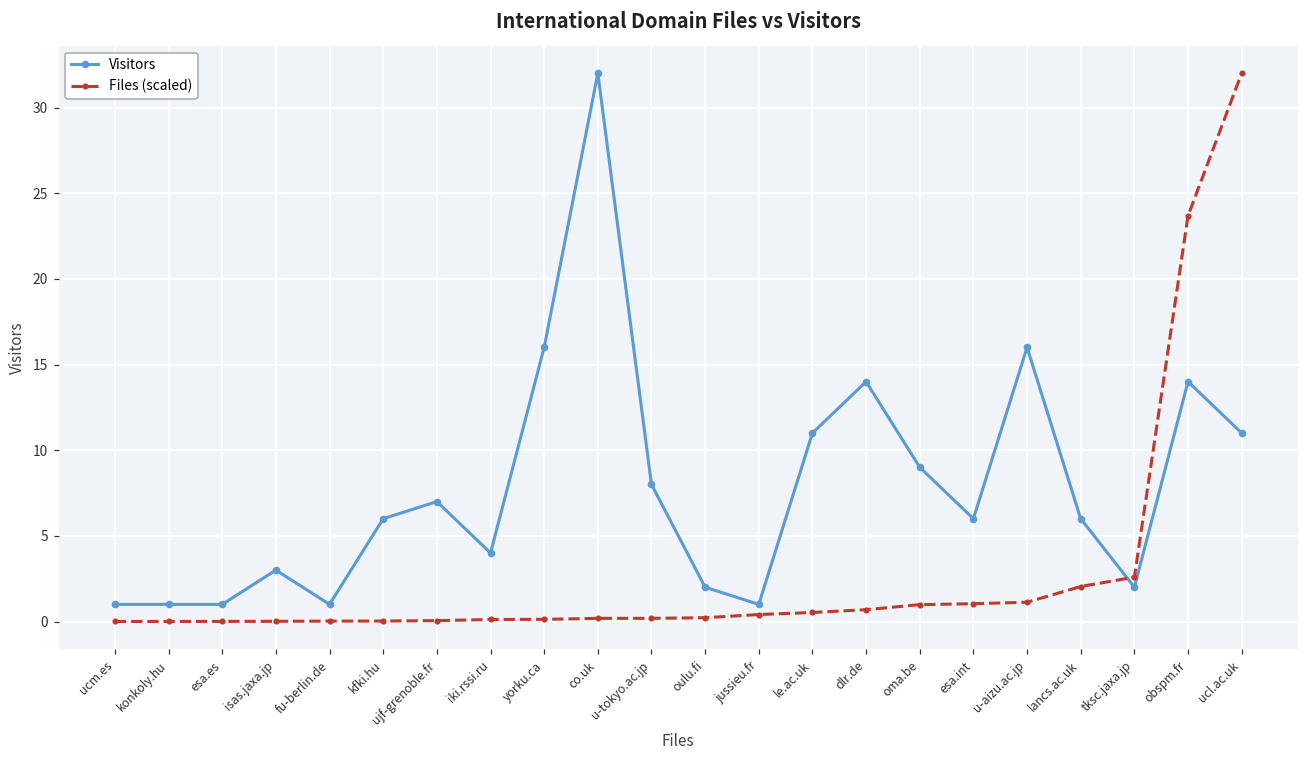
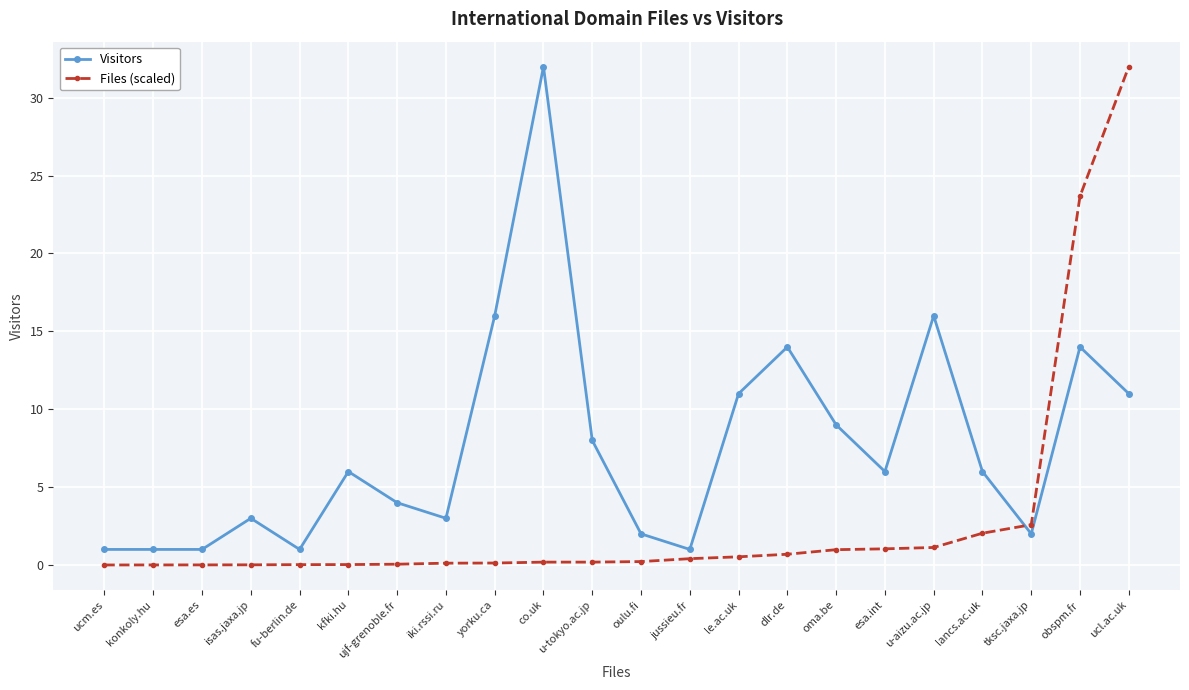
  {
    "Visitors": {
      "ucm.es": 1,
      "konkoly.hu": 1,
      "esa.es": 1,
      "isas.jaxa.jp": 3,
      "fu-berlin.de": 1,
      "kfki.hu": 6,
-     "ujf-grenoble.fr": 7,
-     "iki.rssi.ru": 4,
+     "ujf-grenoble.fr": 4,
+     "iki.rssi.ru": 3,
      "yorku.ca": 16,
      "co.uk": 32,
      "u-tokyo.ac.jp": 8,
      "oulu.fi": 2,
      "jussieu.fr": 1,
      "le.ac.uk": 11,
      "dlr.de": 14,
      "oma.be": 9,
      "esa.int": 6,
      "u-aizu.ac.jp": 16,
      "lancs.ac.uk": 6,
      "tksc.jaxa.jp": 2,
      "obspm.fr": 14,
      "ucl.ac.uk": 11
    },
    "Files (scaled)": {
      "ucm.es": 0,
      "konkoly.hu": 0,
      "esa.es": 0,
      "isas.jaxa.jp": 0,
      "fu-berlin.de": 0,
      "kfki.hu": 0,
      "ujf-grenoble.fr": 0,
      "iki.rssi.ru": 0,
      "yorku.ca": 0,
      "co.uk": 0.2,
      "u-tokyo.ac.jp": 0.2,
      "oulu.fi": 0.2,
      "jussieu.fr": 0.4,
      "le.ac.uk": 0.5,
      "dlr.de": 0.7,
      "oma.be": 1,
      "esa.int": 1,
      "u-aizu.ac.jp": 1,
      "lancs.ac.uk": 2,
      "tksc.jaxa.jp": 2.6,
      "obspm.fr": 23.7,
      "ucl.ac.uk": 32
    }
  }
